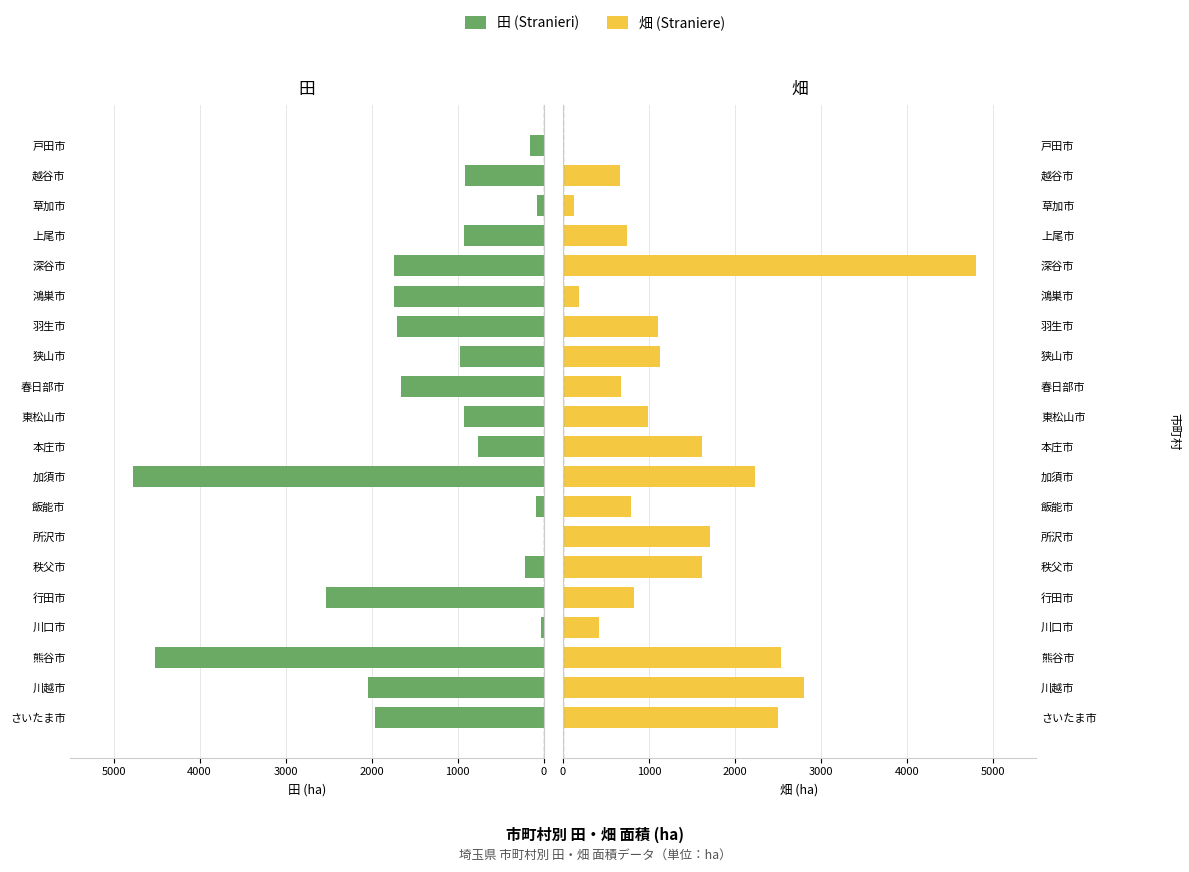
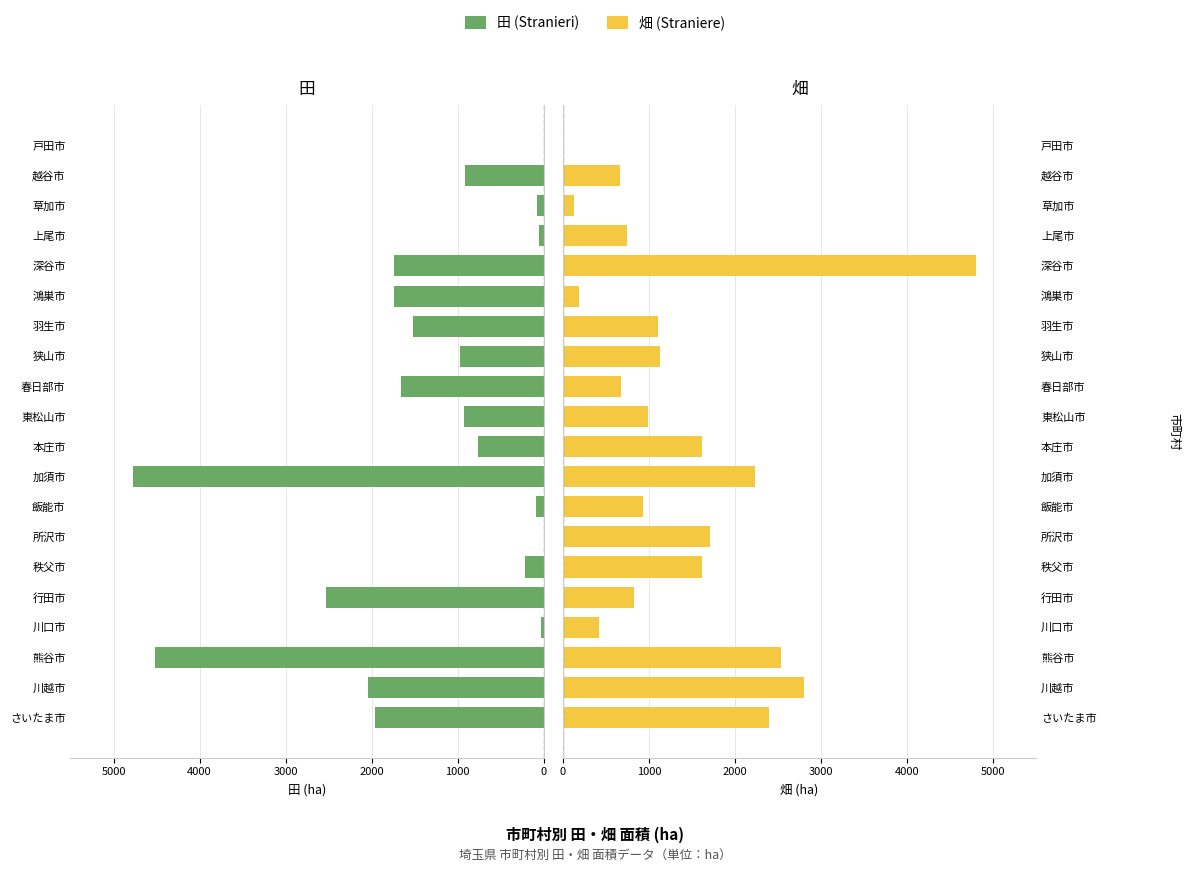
  {
    "田": {
-     "戸田市": 200,
+     "戸田市": 0,
      "越谷市": 900,
      "草加市": 100,
-     "上尾市": 900,
+     "上尾市": 100,
      "深谷市": 1700,
      "鴻巣市": 1700,
-     "羽生市": 1700,
+     "羽生市": 1500,
      "狭山市": 1000,
      "春日部市": 1700,
      "東松山市": 900,
      "本庄市": 800,
      "加須市": 4800,
      "飯能市": 100,
      "秩父市": 200,
      "行田市": 2500,
      "川口市": 0,
      "熊谷市": 4500,
      "川越市": 2000,
      "さいたま市": 2000
    },
    "畑": {
      "越谷市": 700,
      "草加市": 100,
      "上尾市": 700,
      "深谷市": 4800,
      "鴻巣市": 200,
      "羽生市": 1100,
      "狭山市": 1100,
      "春日部市": 700,
      "東松山市": 1000,
      "本庄市": 1600,
      "加須市": 2200,
-     "飯能市": 800,
+     "飯能市": 900,
      "所沢市": 1700,
      "秩父市": 1600,
      "行田市": 800,
      "川口市": 400,
      "熊谷市": 2500,
      "川越市": 2800,
-     "さいたま市": 2500
+     "さいたま市": 2400
    }
  }
